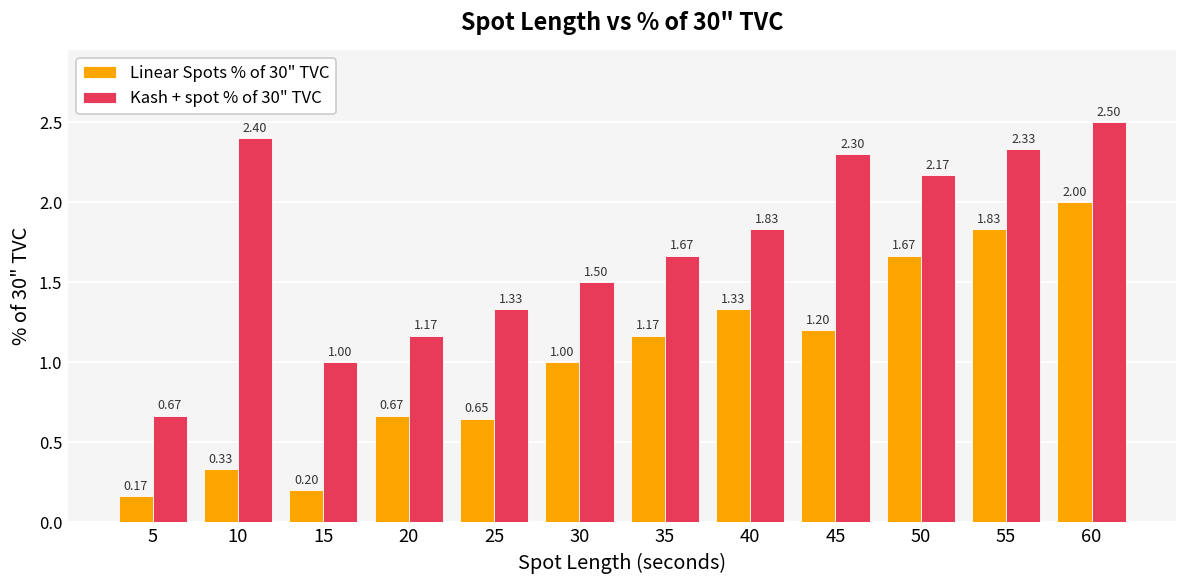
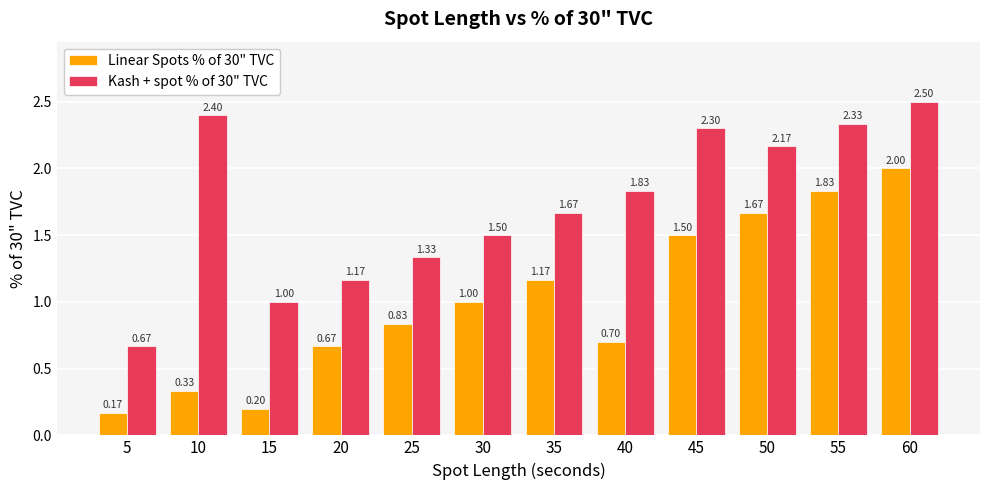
  {
    "Linear Spots % of 30\" TVC": {
      "5": 0.17,
      "10": 0.33,
      "15": 0.20,
      "20": 0.67,
-     "25": 0.65,
+     "25": 0.83,
      "30": 1.00,
      "35": 1.17,
-     "40": 1.33,
-     "45": 1.20,
+     "40": 0.70,
+     "45": 1.50,
      "50": 1.67,
      "55": 1.83,
      "60": 2.00
    },
    "Kash + spot % of 30\" TVC": {
      "5": 0.67,
      "10": 2.40,
      "15": 1.00,
      "20": 1.17,
      "25": 1.33,
      "30": 1.50,
      "35": 1.67,
      "40": 1.83,
      "45": 2.30,
      "50": 2.17,
      "55": 2.33,
      "60": 2.50
    }
  }
